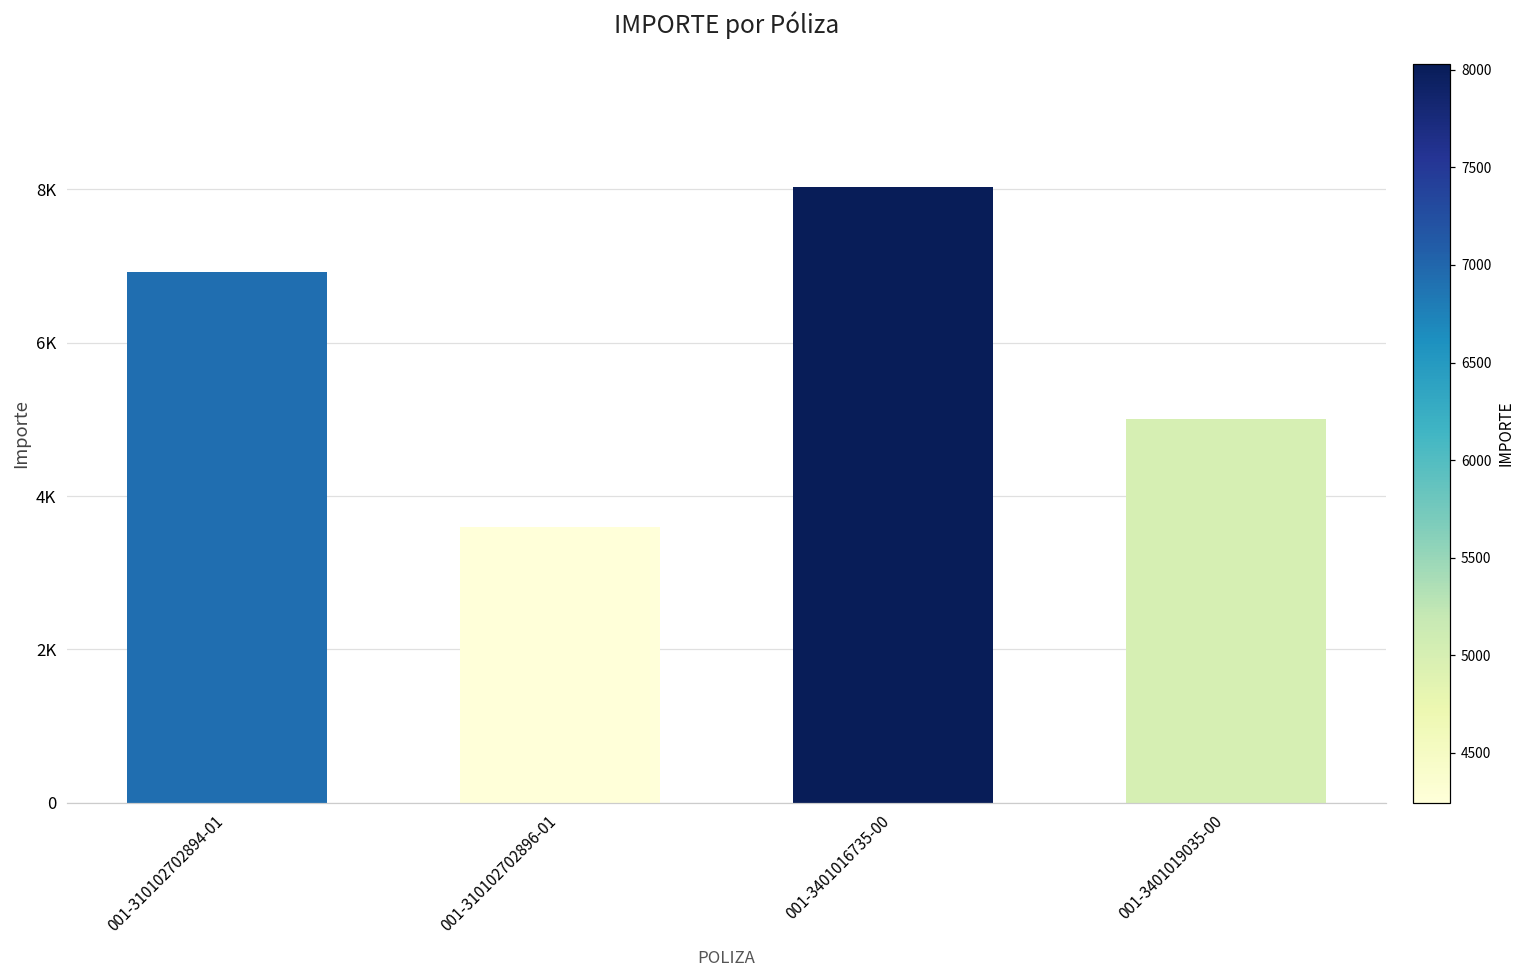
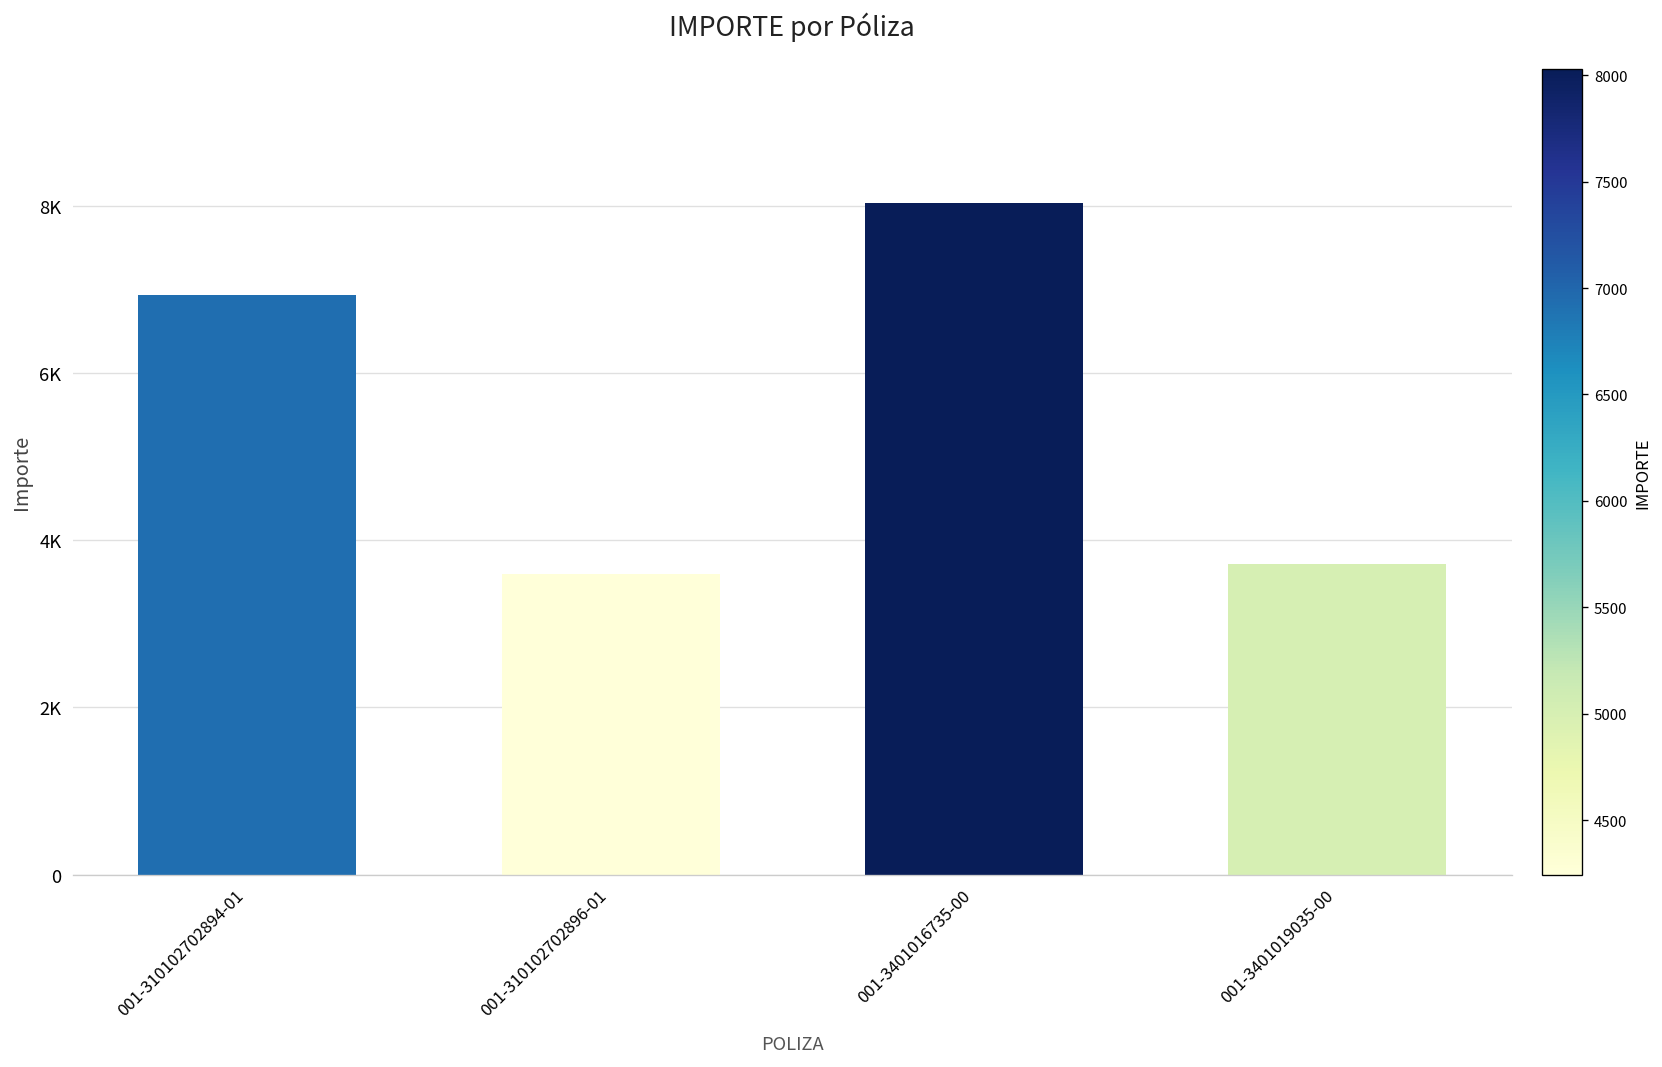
  {
    "001-310102702894-01": 6900,
    "001-310102702896-01": 3600,
    "001-3401016735-00": 8000,
-   "001-3401019035-00": 5000
+   "001-3401019035-00": 3700
  }
